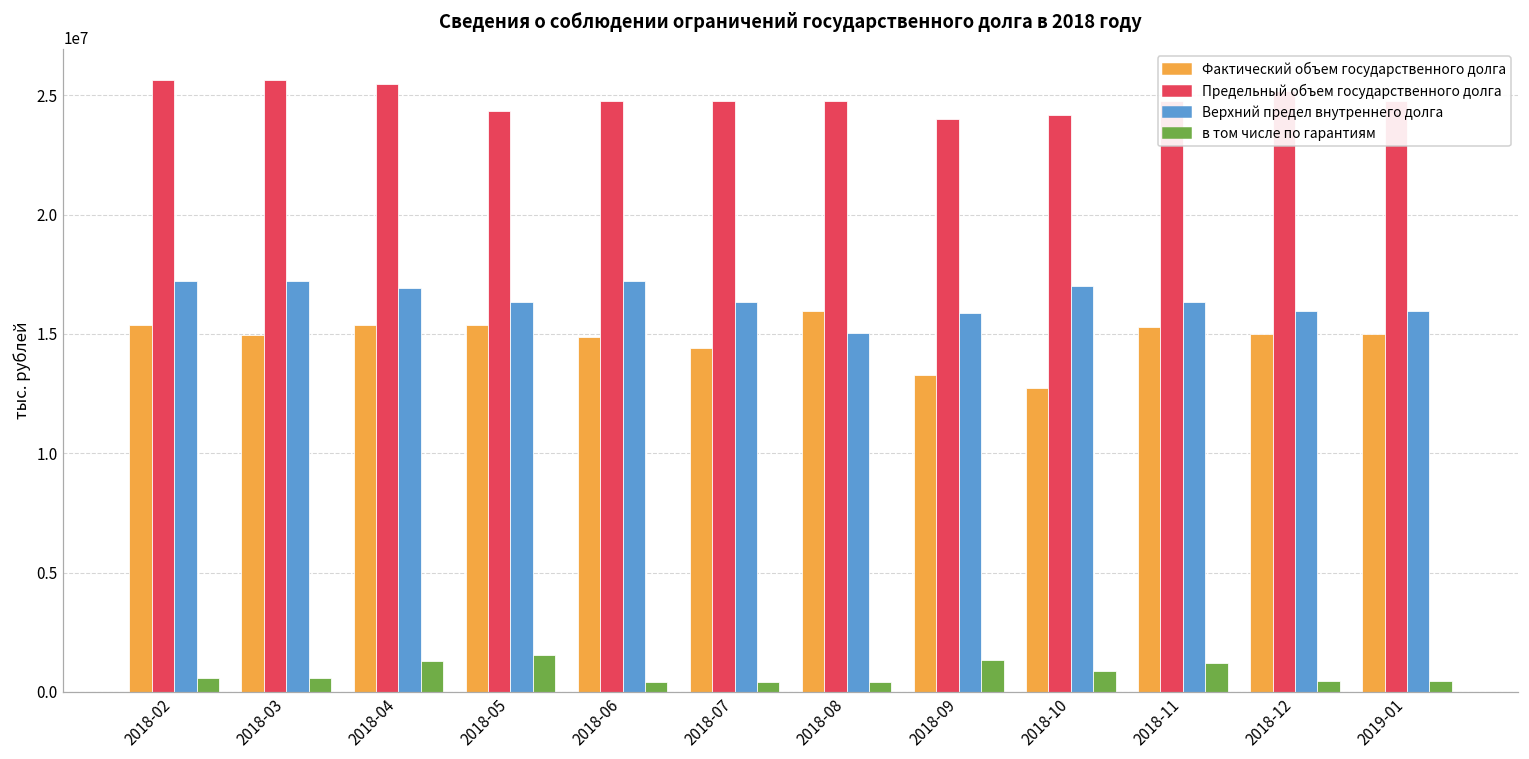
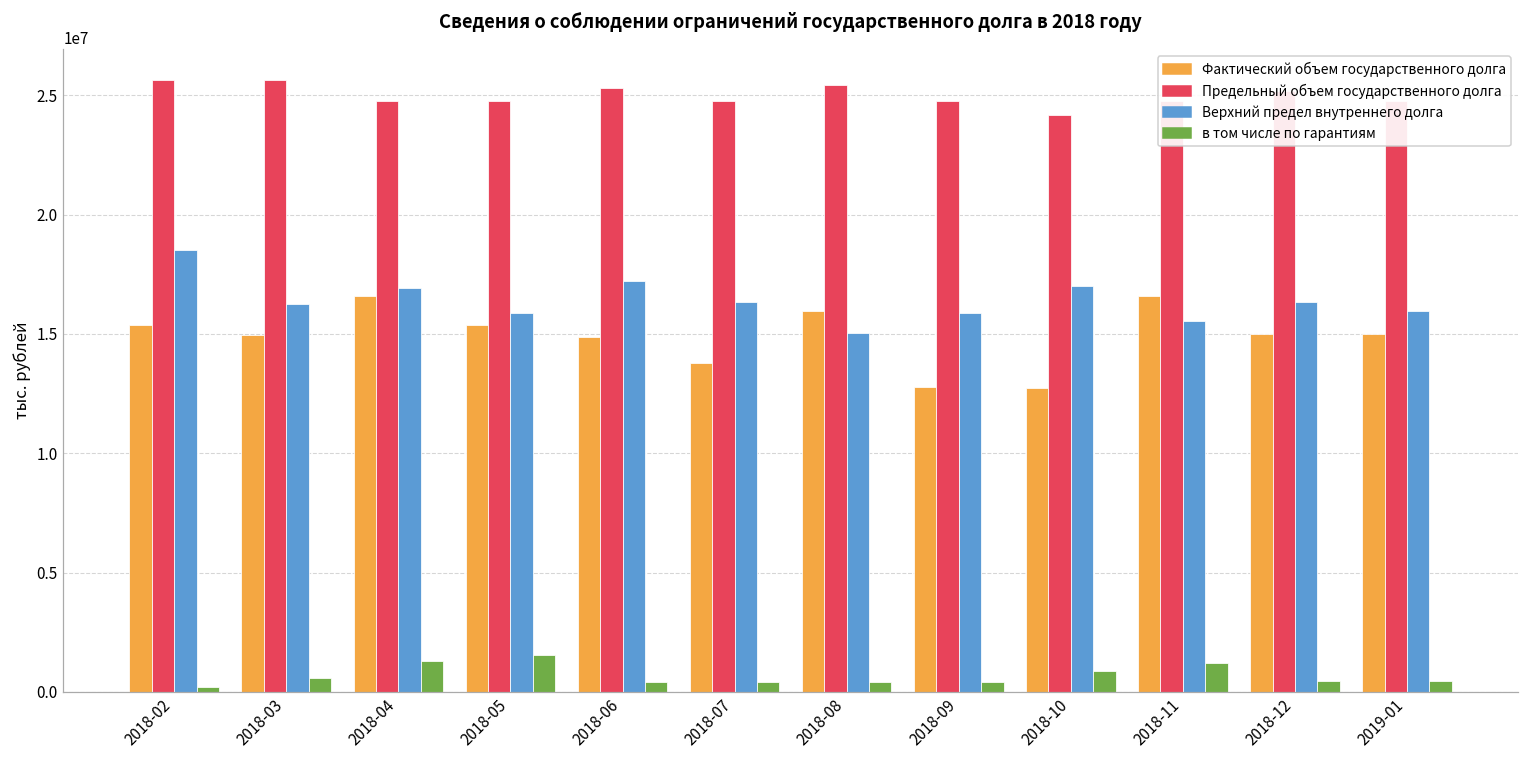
  {
    "Фактический объем государственного долга": {
      "2018-02": 15400000,
      "2018-03": 14900000,
-     "2018-04": 15400000,
+     "2018-04": 16600000,
      "2018-05": 15400000,
      "2018-06": 14900000,
-     "2018-07": 14400000,
+     "2018-07": 13800000,
      "2018-08": 15900000,
-     "2018-09": 13300000,
+     "2018-09": 12800000,
      "2018-10": 12700000,
-     "2018-11": 15300000,
+     "2018-11": 16600000,
      "2018-12": 15000000,
      "2019-01": 15000000
    },
    "Предельный объем государственного долга": {
      "2018-02": 25700000,
      "2018-03": 25700000,
-     "2018-04": 25500000,
-     "2018-05": 24300000,
-     "2018-06": 24800000,
+     "2018-04": 24800000,
+     "2018-05": 24800000,
+     "2018-06": 25300000,
      "2018-07": 24800000,
-     "2018-08": 24800000,
-     "2018-09": 24000000,
+     "2018-08": 25400000,
+     "2018-09": 24800000,
      "2018-10": 24200000
    },
    "Верхний предел внутреннего долга": {
-     "2018-02": 17200000,
-     "2018-03": 17200000,
+     "2018-02": 18500000,
+     "2018-03": 16200000,
      "2018-04": 16900000,
-     "2018-05": 16300000,
+     "2018-05": 15900000,
      "2018-06": 17200000,
      "2018-07": 16300000,
      "2018-08": 15100000,
      "2018-09": 15900000,
      "2018-10": 17000000,
-     "2018-11": 16300000,
-     "2018-12": 15900000,
+     "2018-11": 15500000,
+     "2018-12": 16300000,
      "2019-01": 15900000
    },
    "в том числе по гарантиям": {
-     "2018-02": 600000,
+     "2018-02": 200000,
      "2018-03": 600000,
      "2018-04": 1300000,
      "2018-05": 1600000,
      "2018-06": 400000,
      "2018-07": 400000,
      "2018-08": 400000,
-     "2018-09": 1300000,
+     "2018-09": 400000,
      "2018-10": 900000,
      "2018-11": 1200000,
      "2018-12": 500000,
      "2019-01": 500000
    }
  }
